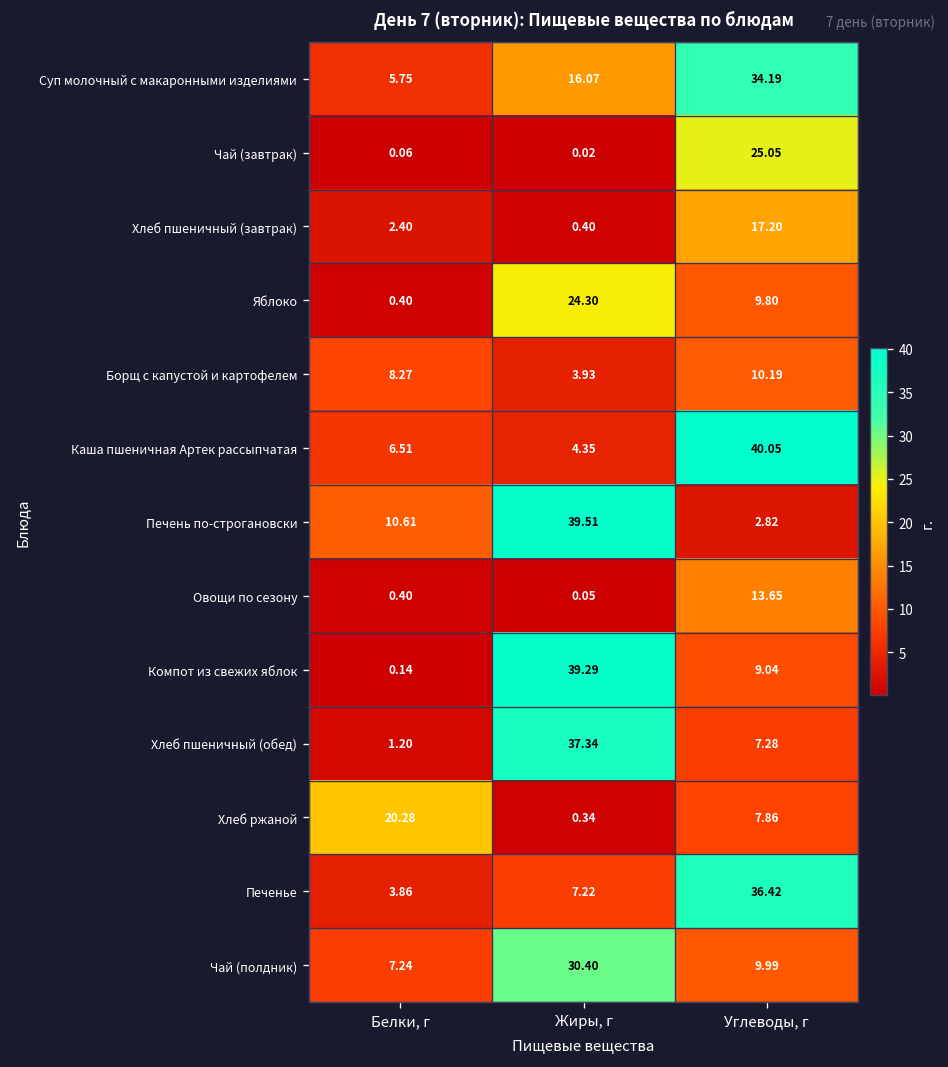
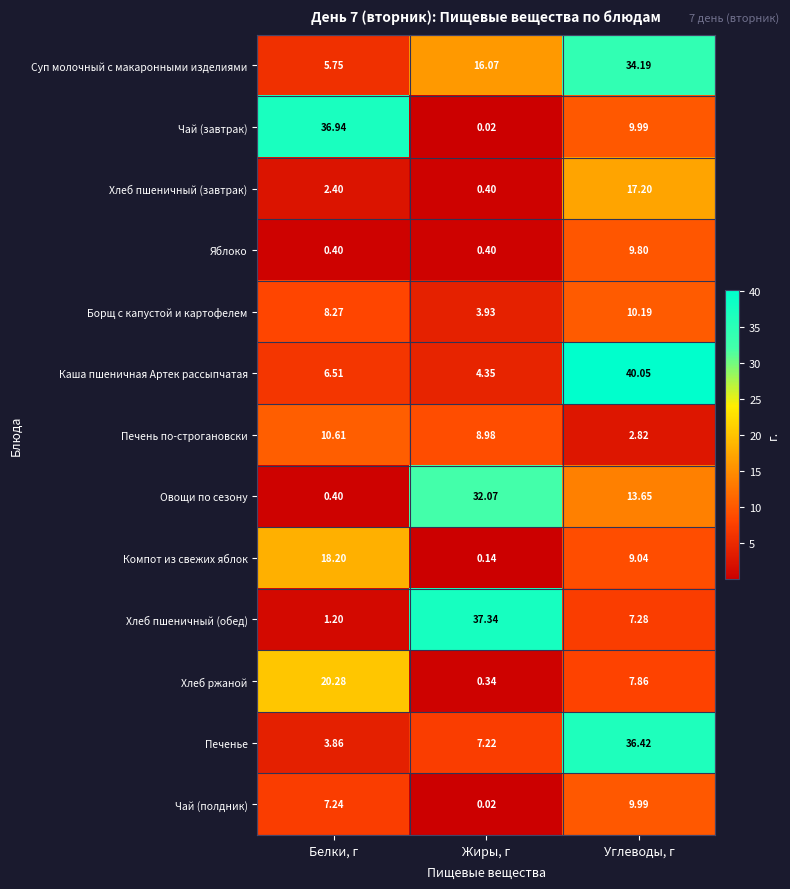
  {
    "Суп молочный с макаронными изделиями": {
      "Белки, г": 5.75,
      "Жиры, г": 16.07,
      "Углеводы, г": 34.19
    },
    "Чай (завтрак)": {
-     "Белки, г": 0.06,
+     "Белки, г": 36.94,
      "Жиры, г": 0.02,
-     "Углеводы, г": 25.05
+     "Углеводы, г": 9.99
    },
    "Хлеб пшеничный (завтрак)": {
      "Белки, г": 2.40,
      "Жиры, г": 0.40,
      "Углеводы, г": 17.20
    },
    "Яблоко": {
      "Белки, г": 0.40,
-     "Жиры, г": 24.30,
+     "Жиры, г": 0.40,
      "Углеводы, г": 9.80
    },
    "Борщ с капустой и картофелем": {
      "Белки, г": 8.27,
      "Жиры, г": 3.93,
      "Углеводы, г": 10.19
    },
    "Каша пшеничная Артек рассыпчатая": {
      "Белки, г": 6.51,
      "Жиры, г": 4.35,
      "Углеводы, г": 40.05
    },
    "Печень по-строгановски": {
      "Белки, г": 10.61,
-     "Жиры, г": 39.51,
+     "Жиры, г": 8.98,
      "Углеводы, г": 2.82
    },
    "Овощи по сезону": {
      "Белки, г": 0.40,
-     "Жиры, г": 0.05,
+     "Жиры, г": 32.07,
      "Углеводы, г": 13.65
    },
    "Компот из свежих яблок": {
-     "Белки, г": 0.14,
-     "Жиры, г": 39.29,
+     "Белки, г": 18.20,
+     "Жиры, г": 0.14,
      "Углеводы, г": 9.04
    },
    "Хлеб пшеничный (обед)": {
      "Белки, г": 1.20,
      "Жиры, г": 37.34,
      "Углеводы, г": 7.28
    },
    "Хлеб ржаной": {
      "Белки, г": 20.28,
      "Жиры, г": 0.34,
      "Углеводы, г": 7.86
    },
    "Печенье": {
      "Белки, г": 3.86,
      "Жиры, г": 7.22,
      "Углеводы, г": 36.42
    },
    "Чай (полдник)": {
      "Белки, г": 7.24,
-     "Жиры, г": 30.40,
+     "Жиры, г": 0.02,
      "Углеводы, г": 9.99
    }
  }
